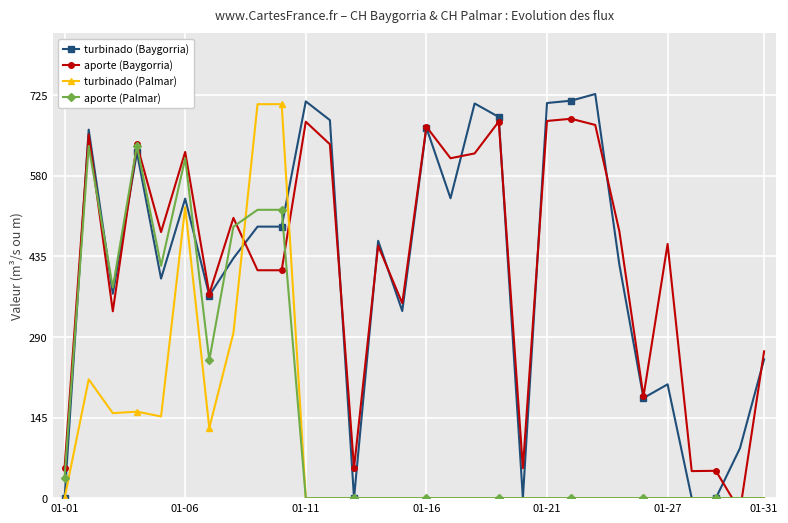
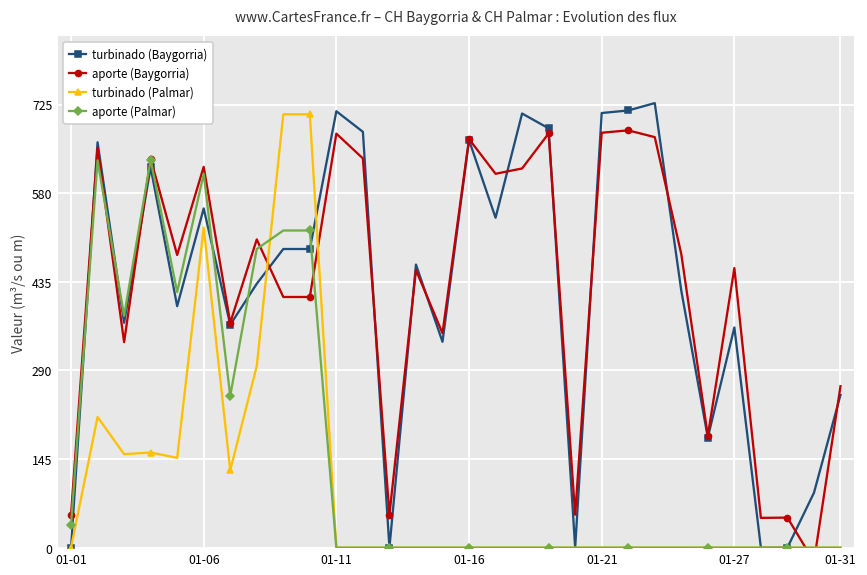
  {
    "turbinado (Baygorria)": {
-     "01-06": 540,
+     "01-06": 560,
      "01-11": 710,
      "01-21": 710,
-     "01-27": 200,
+     "01-27": 360,
      "01-31": 250
    },
    "aporte (Baygorria)": {
      "01-01": 50,
      "01-06": 620,
      "01-11": 680,
      "01-21": 680,
      "01-27": 460,
      "01-31": 260
    },
    "turbinado (Palmar)": {
      "01-06": 520
    },
    "aporte (Palmar)": {
      "01-01": 40,
      "01-06": 610
    }
  }
